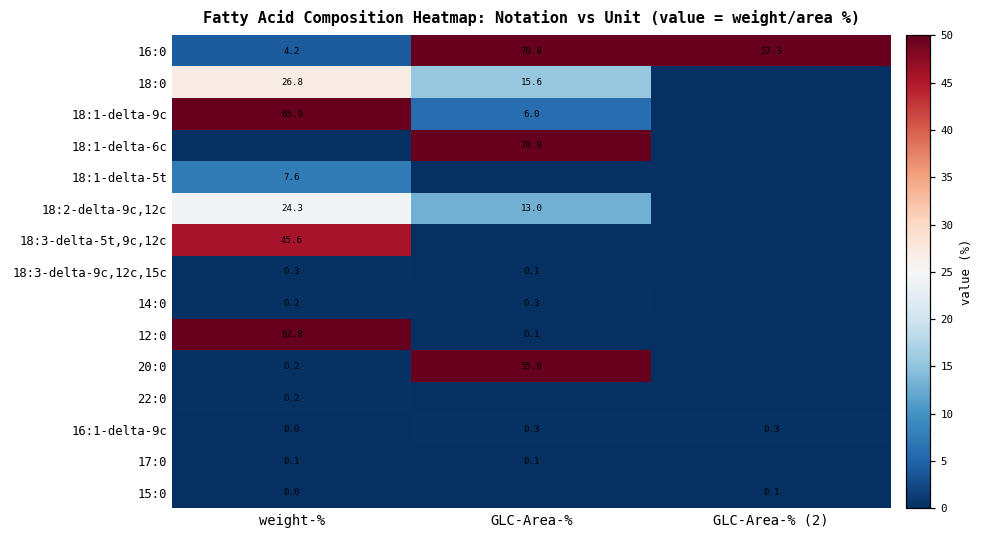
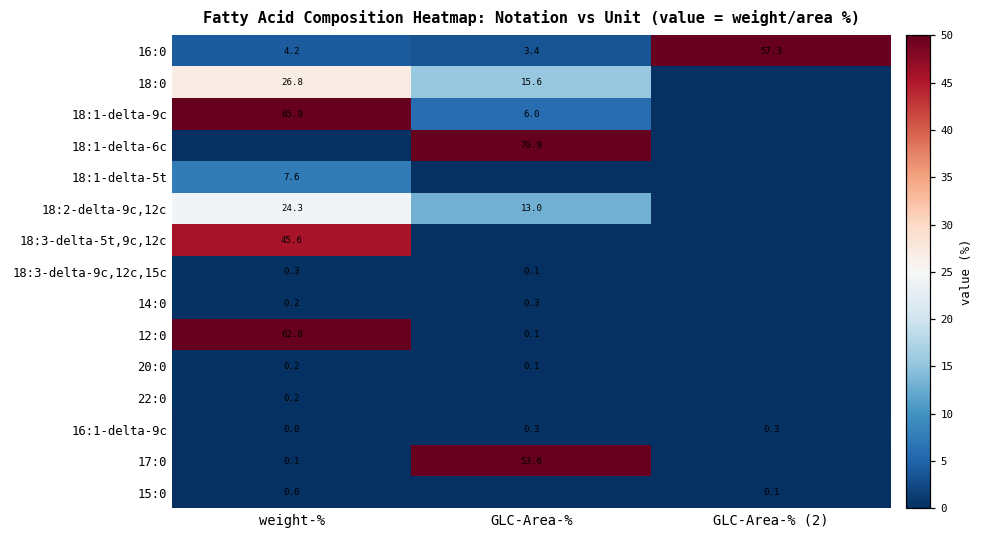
  {
    "16:0": {
      "weight-%": 4.2,
-     "GLC-Area-%": 70.8,
+     "GLC-Area-%": 3.4,
      "GLC-Area-% (2)": 57.3
    },
    "18:0": {
      "weight-%": 26.8,
      "GLC-Area-%": 15.6
    },
    "18:1-delta-9c": {
      "weight-%": 65.9,
      "GLC-Area-%": 6.0
    },
    "18:1-delta-6c": {
      "GLC-Area-%": 70.9
    },
    "18:1-delta-5t": {
      "weight-%": 7.6
    },
    "18:2-delta-9c,12c": {
      "weight-%": 24.3,
      "GLC-Area-%": 13.0
    },
    "18:3-delta-5t,9c,12c": {
      "weight-%": 45.6
    },
    "18:3-delta-9c,12c,15c": {
      "weight-%": 0.3,
      "GLC-Area-%": 0.1
    },
    "14:0": {
      "weight-%": 0.2,
      "GLC-Area-%": 0.3
    },
    "12:0": {
      "weight-%": 62.8,
      "GLC-Area-%": 0.1
    },
    "20:0": {
      "weight-%": 0.2,
-     "GLC-Area-%": 55.0
+     "GLC-Area-%": 0.1
    },
    "22:0": {
      "weight-%": 0.2
    },
    "16:1-delta-9c": {
      "weight-%": 0.0,
      "GLC-Area-%": 0.3,
      "GLC-Area-% (2)": 0.3
    },
    "17:0": {
      "weight-%": 0.1,
-     "GLC-Area-%": 0.1
+     "GLC-Area-%": 53.6
    },
    "15:0": {
      "weight-%": 0.0,
      "GLC-Area-% (2)": 0.1
    }
  }
